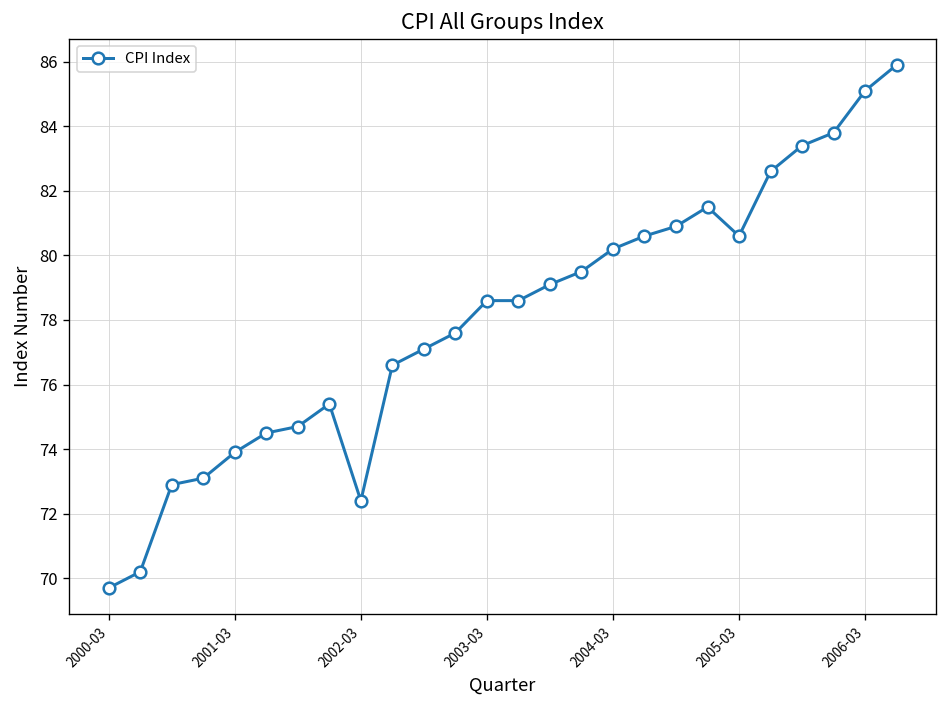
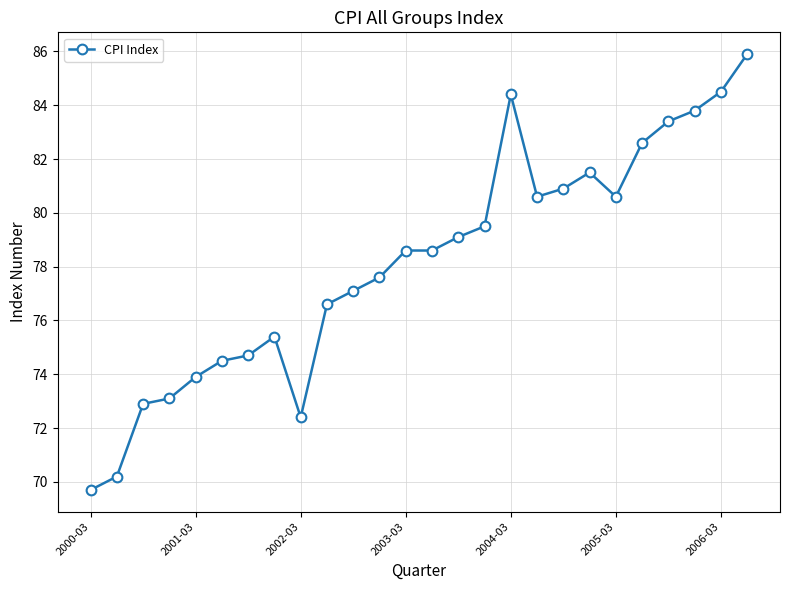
  {
    "2000-03": 69.7,
    "2001-03": 73.9,
    "2002-03": 72.4,
    "2003-03": 78.6,
-   "2004-03": 80.2,
+   "2004-03": 84.4,
    "2005-03": 80.6,
-   "2006-03": 85.1
+   "2006-03": 84.5
  }
